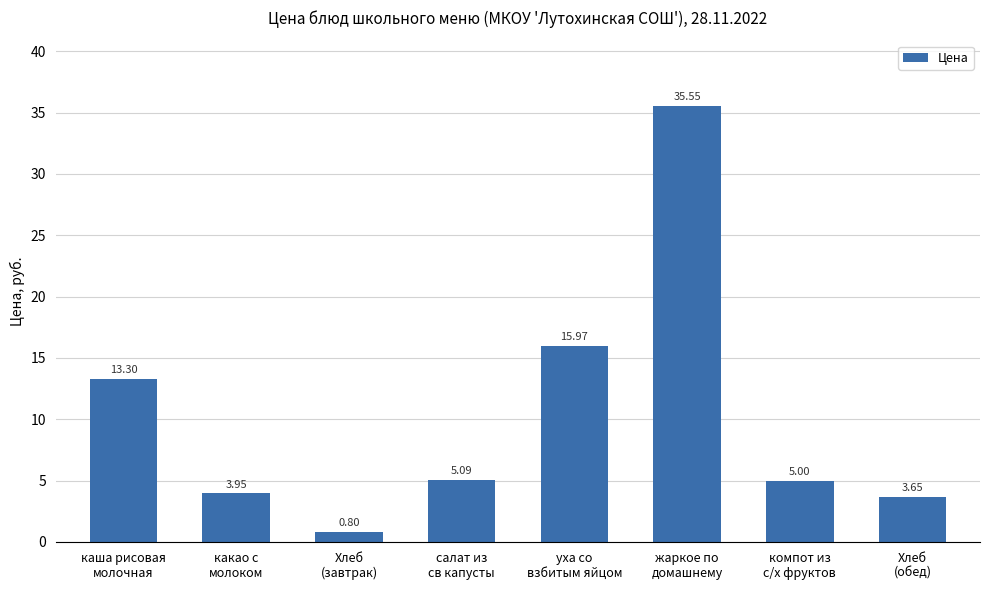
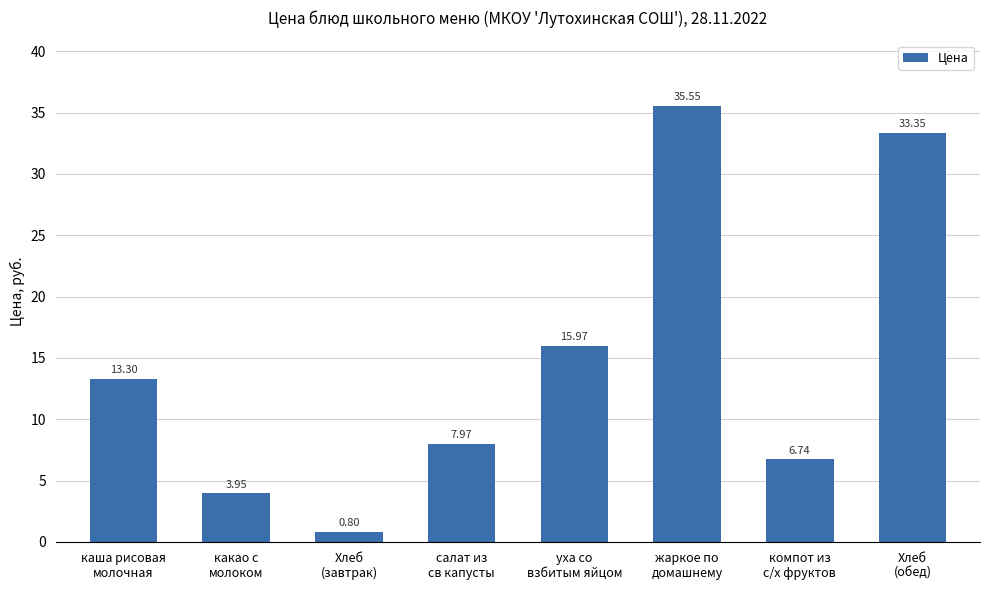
  {
    "каша рисовая молочная": 13.30,
    "какао с молоком": 3.95,
    "Хлеб (завтрак)": 0.80,
-   "салат из св капусты": 5.09,
+   "салат из св капусты": 7.97,
    "уха со взбитым яйцом": 15.97,
    "жаркое по домашнему": 35.55,
-   "компот из с/х фруктов": 5.00,
-   "Хлеб (обед)": 3.65
+   "компот из с/х фруктов": 6.74,
+   "Хлеб (обед)": 33.35
  }
